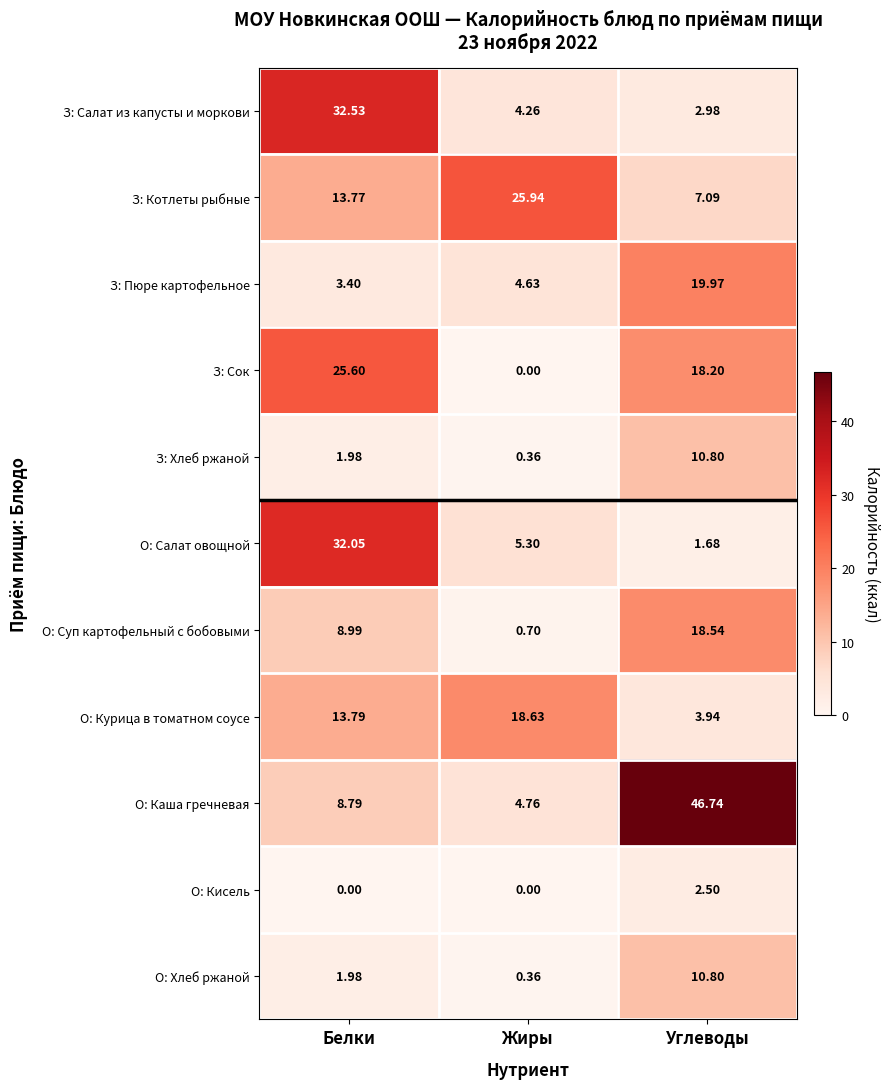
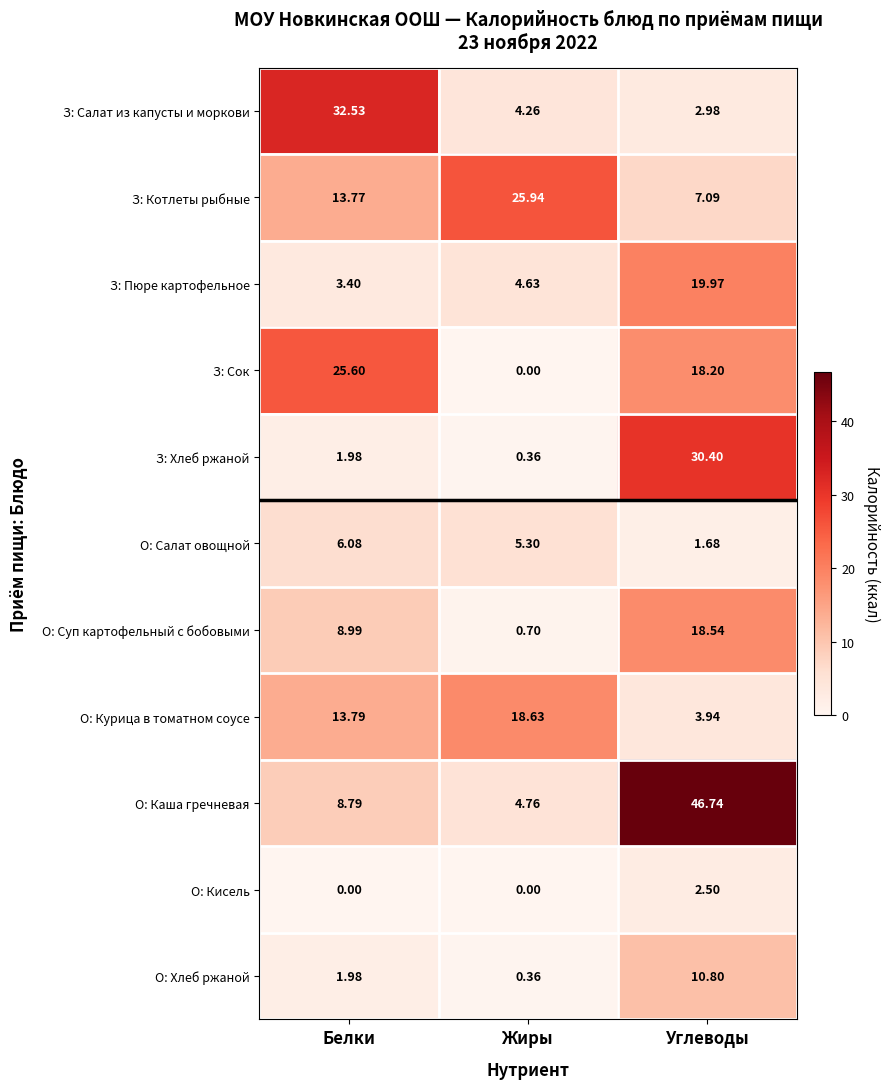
  {
    "З: Салат из капусты и моркови": {
      "Белки": 32.53,
      "Жиры": 4.26,
      "Углеводы": 2.98
    },
    "З: Котлеты рыбные": {
      "Белки": 13.77,
      "Жиры": 25.94,
      "Углеводы": 7.09
    },
    "З: Пюре картофельное": {
      "Белки": 3.40,
      "Жиры": 4.63,
      "Углеводы": 19.97
    },
    "З: Сок": {
      "Белки": 25.60,
      "Жиры": 0.00,
      "Углеводы": 18.20
    },
    "З: Хлеб ржаной": {
      "Белки": 1.98,
      "Жиры": 0.36,
-     "Углеводы": 10.80
+     "Углеводы": 30.40
    },
    "О: Салат овощной": {
-     "Белки": 32.05,
+     "Белки": 6.08,
      "Жиры": 5.30,
      "Углеводы": 1.68
    },
    "О: Суп картофельный с бобовыми": {
      "Белки": 8.99,
      "Жиры": 0.70,
      "Углеводы": 18.54
    },
    "О: Курица в томатном соусе": {
      "Белки": 13.79,
      "Жиры": 18.63,
      "Углеводы": 3.94
    },
    "О: Каша гречневая": {
      "Белки": 8.79,
      "Жиры": 4.76,
      "Углеводы": 46.74
    },
    "О: Кисель": {
      "Белки": 0.00,
      "Жиры": 0.00,
      "Углеводы": 2.50
    },
    "О: Хлеб ржаной": {
      "Белки": 1.98,
      "Жиры": 0.36,
      "Углеводы": 10.80
    }
  }
